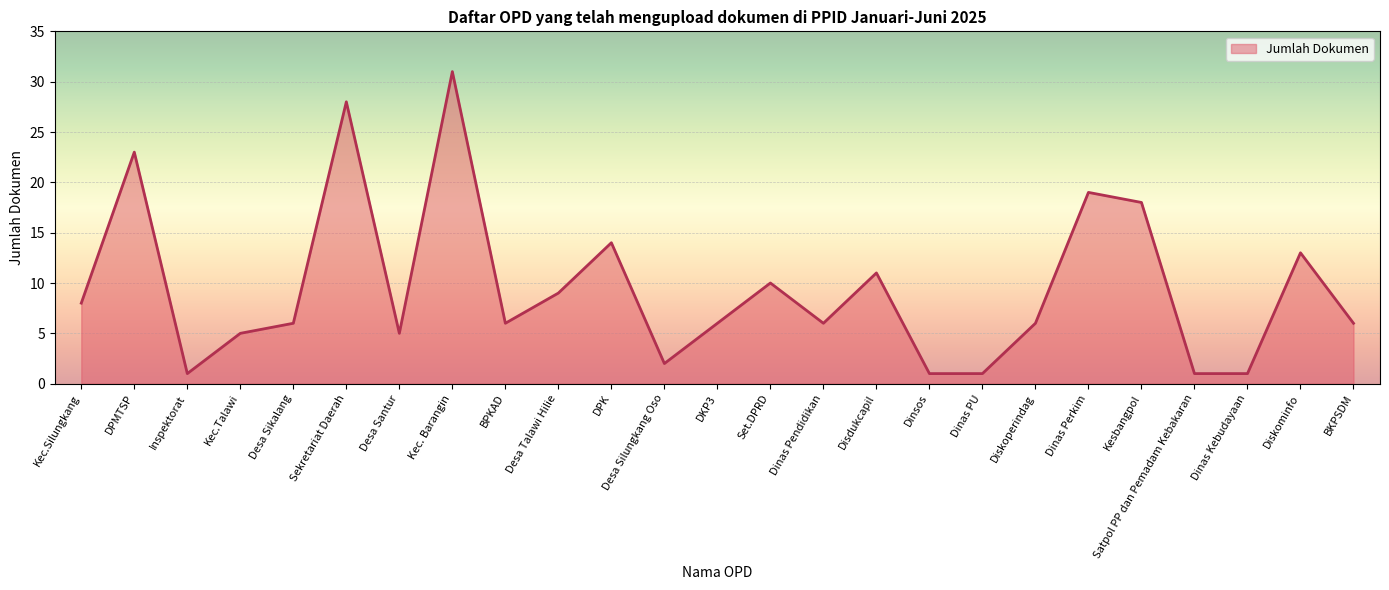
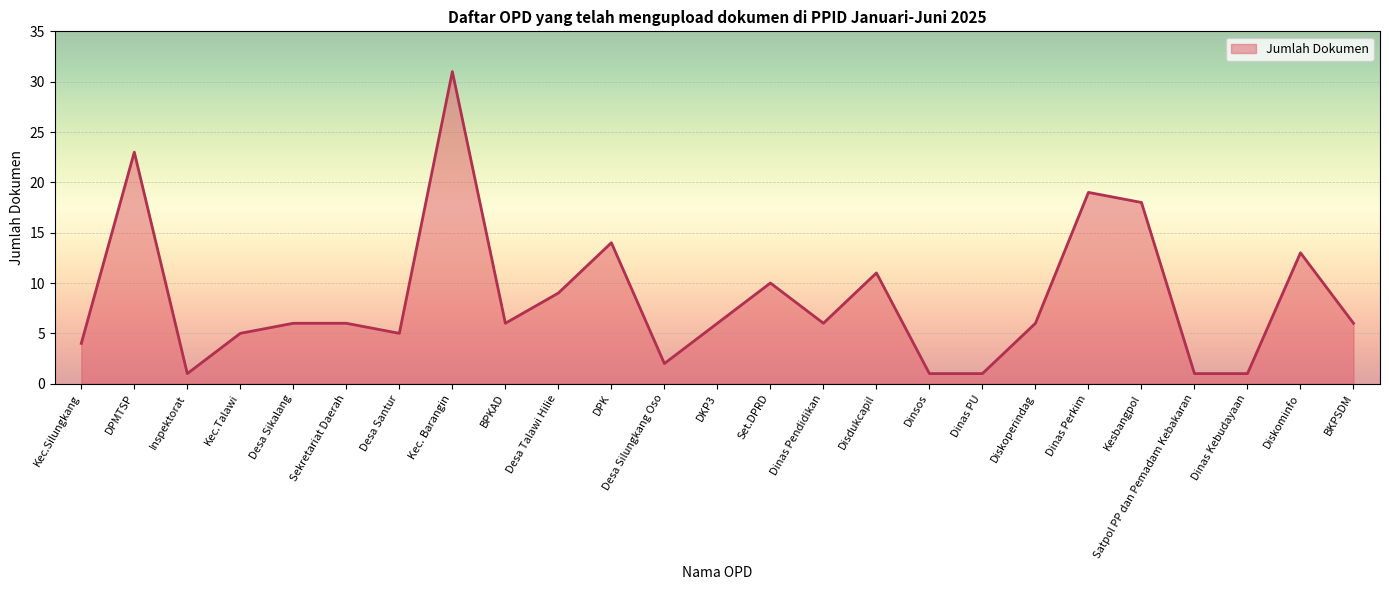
  {
-   "Kec.Silungkang": 8,
+   "Kec.Silungkang": 4,
    "DPMTSP": 23,
    "Inspektorat": 1,
    "Kec.Talawi": 5,
    "Desa Sikalang": 6,
-   "Sekretariat Daerah": 28,
+   "Sekretariat Daerah": 6,
    "Desa Santur": 5,
    "Kec. Barangin": 31,
    "BPKAD": 6,
    "Desa Talawi Hilie": 9,
    "DPK": 14,
    "Desa Silungkang Oso": 2,
    "DKP3": 6,
    "Set.DPRD": 10,
    "Dinas Pendidikan": 6,
    "Disdukcapil": 11,
    "Dinsos": 1,
    "Dinas PU": 1,
    "Diskoperindag": 6,
    "Dinas Perkim": 19,
    "Kesbangpol": 18,
    "Satpol PP dan Pemadam Kebakaran": 1,
    "Dinas Kebudayaan": 1,
    "Diskominfo": 13,
    "BKPSDM": 6
  }
